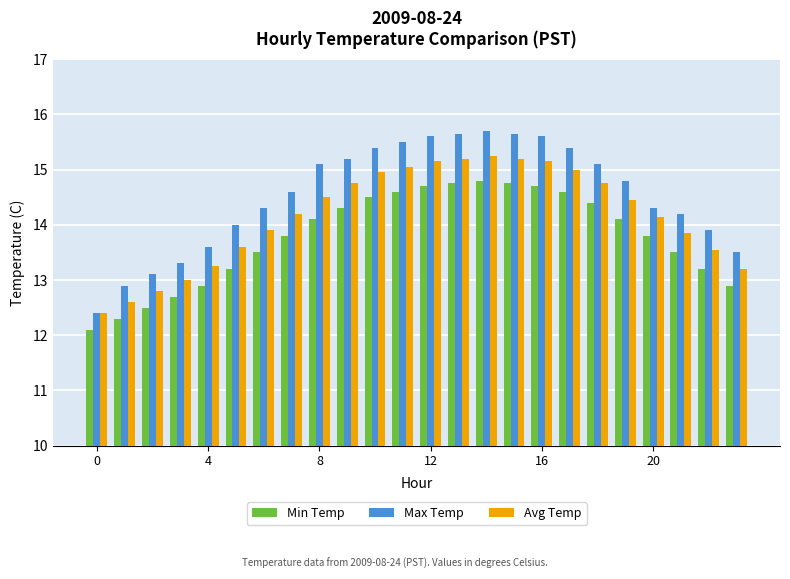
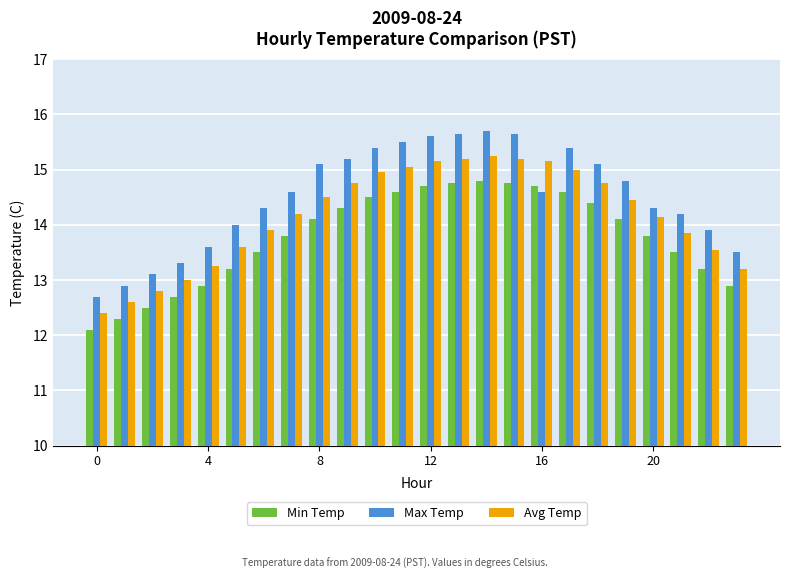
  {
    "Max Temp": {
-     "0": 12.4,
+     "0": 12.7,
      "4": 13.6,
      "8": 15.1,
      "12": 15.6,
-     "16": 15.6,
+     "16": 14.6,
      "20": 14.3
    }
  }
